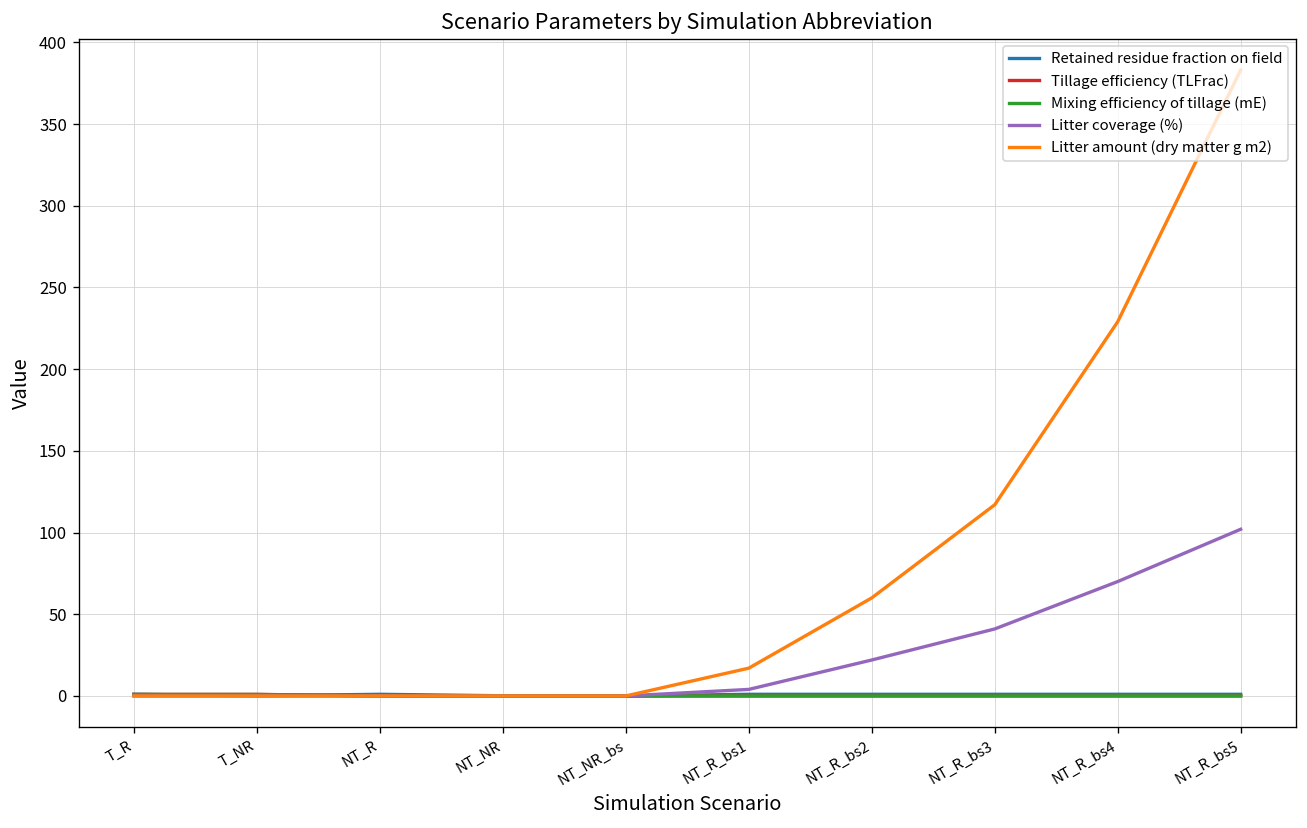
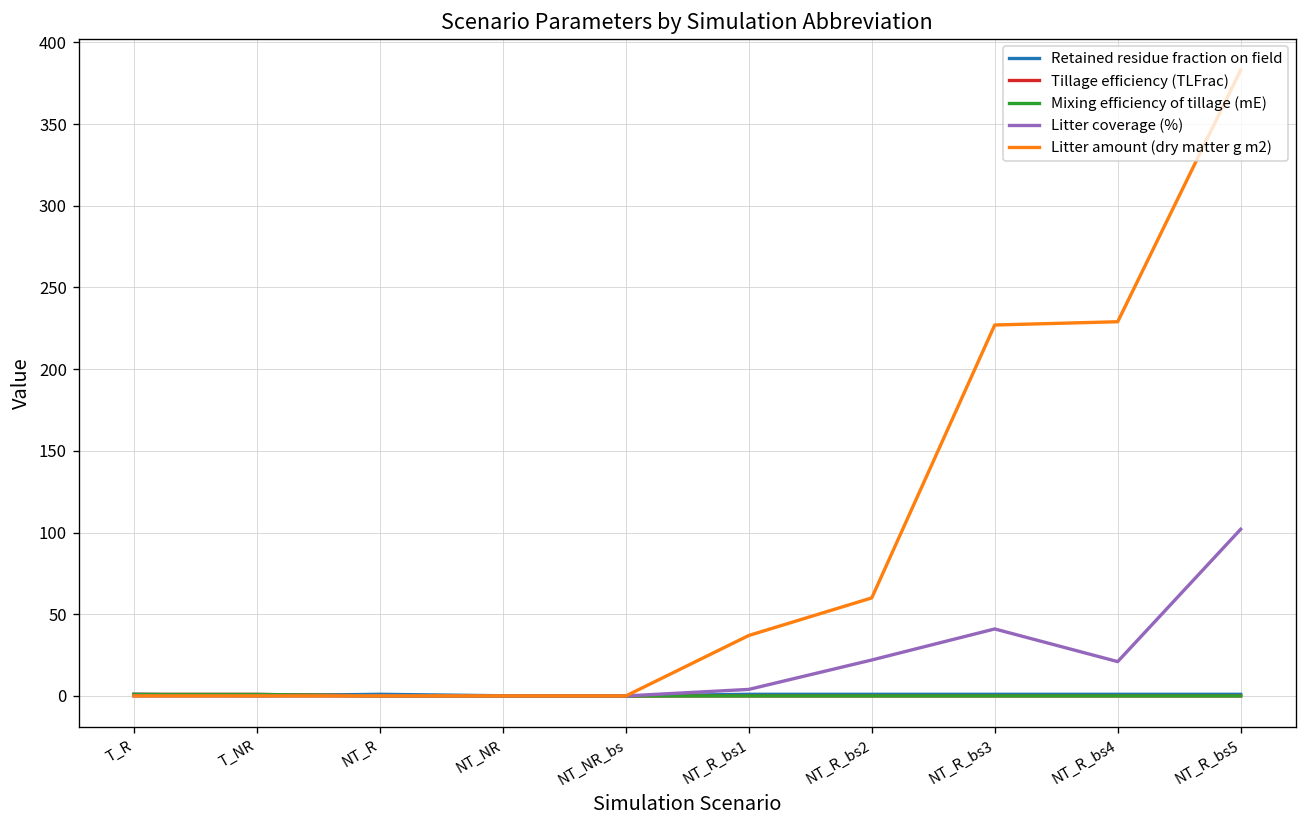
  {
    "Litter coverage (%)": {
      "NT_R_bs1": 4,
      "NT_R_bs2": 22,
      "NT_R_bs3": 41,
-     "NT_R_bs4": 70,
+     "NT_R_bs4": 21,
      "NT_R_bs5": 102
    },
    "Litter amount (dry matter g m2)": {
-     "NT_R_bs1": 17,
+     "NT_R_bs1": 37,
      "NT_R_bs2": 60,
-     "NT_R_bs3": 117,
+     "NT_R_bs3": 227,
      "NT_R_bs4": 229
    }
  }
